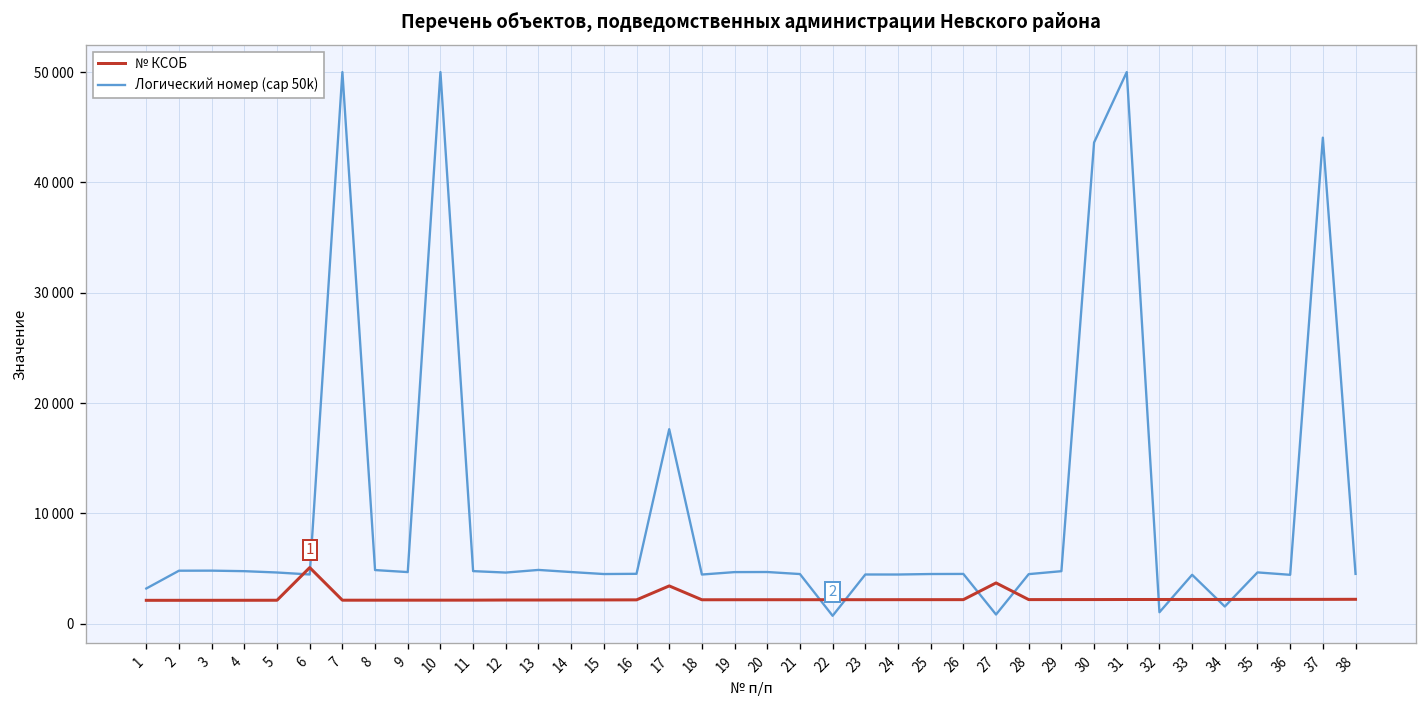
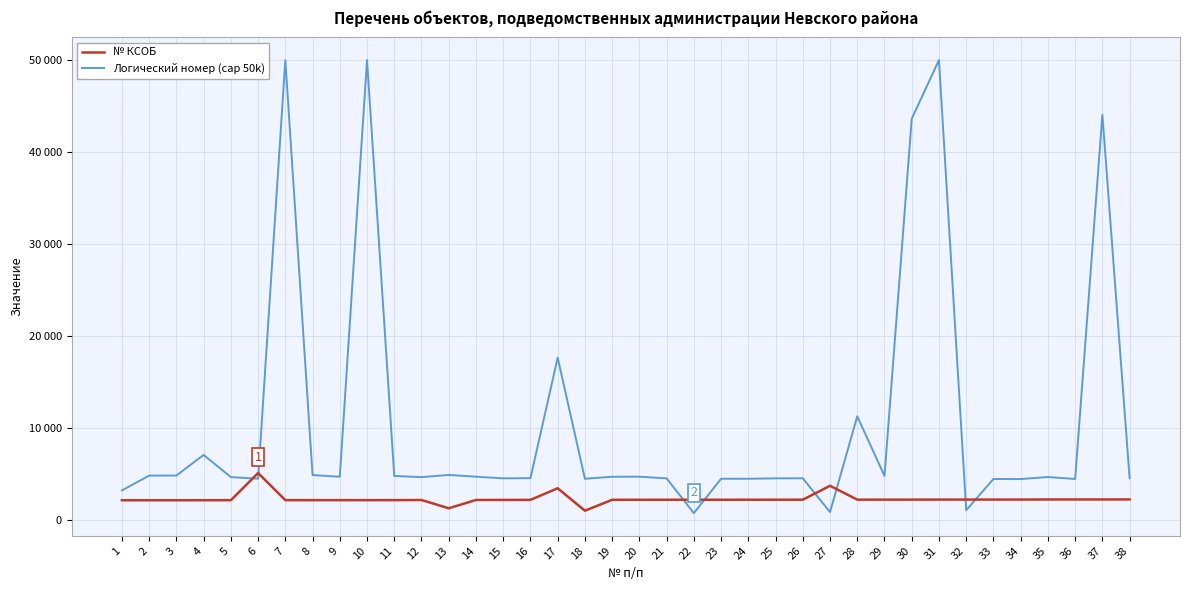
  {
    "№ КСОБ": {
      "1": 2000,
      "2": 2000,
      "3": 2000,
      "4": 2000,
      "5": 2000,
      "7": 2000,
      "8": 2000,
      "9": 2000,
      "10": 2000,
      "11": 2000,
      "12": 2000,
-     "13": 2000,
+     "13": 1000,
      "14": 2000,
      "15": 2000,
      "16": 2000,
      "17": 3000,
-     "18": 2000,
+     "18": 1000,
      "19": 2000,
      "20": 2000,
      "21": 2000,
      "23": 2000,
      "24": 2000,
      "25": 2000,
      "26": 2000,
      "27": 4000,
      "28": 2000,
      "29": 2000,
      "30": 2000,
      "31": 2000,
      "32": 2000,
      "33": 2000,
      "34": 2000,
      "35": 2000,
      "36": 2000,
      "37": 2000,
      "38": 2000
    },
    "Логический номер (cap 50k)": {
      "1": 3000,
      "2": 5000,
      "3": 5000,
-     "4": 5000,
+     "4": 7000,
      "5": 5000,
      "6": 4000,
      "7": 50000,
      "8": 5000,
      "9": 5000,
      "10": 50000,
      "11": 5000,
      "12": 5000,
      "13": 5000,
      "14": 5000,
      "15": 5000,
      "16": 5000,
      "17": 18000,
      "18": 4000,
      "19": 5000,
      "20": 5000,
      "21": 5000,
      "22": 1000,
      "23": 4000,
      "24": 4000,
      "25": 5000,
      "26": 5000,
      "27": 1000,
-     "28": 5000,
+     "28": 11000,
      "29": 5000,
      "30": 44000,
      "31": 50000,
      "32": 1000,
      "33": 4000,
-     "34": 2000,
+     "34": 4000,
      "35": 5000,
      "36": 4000,
      "37": 44000,
      "38": 5000
    }
  }
